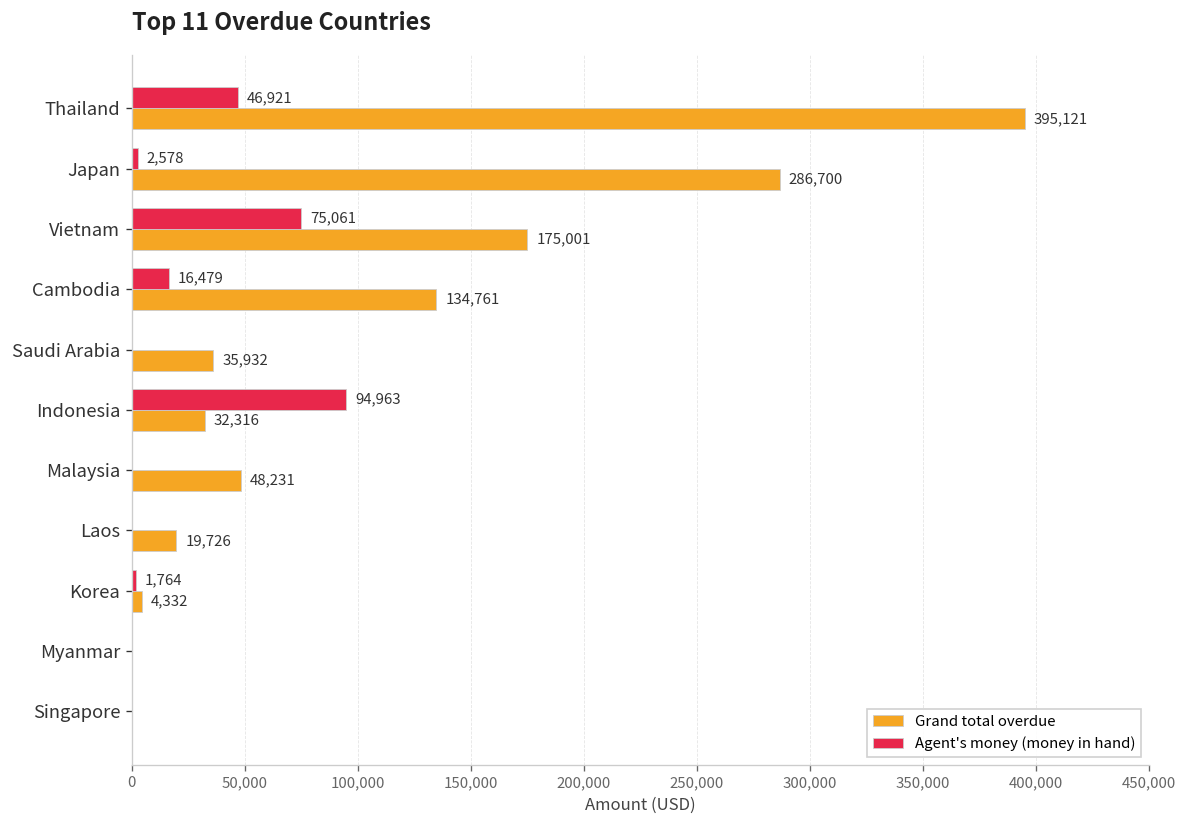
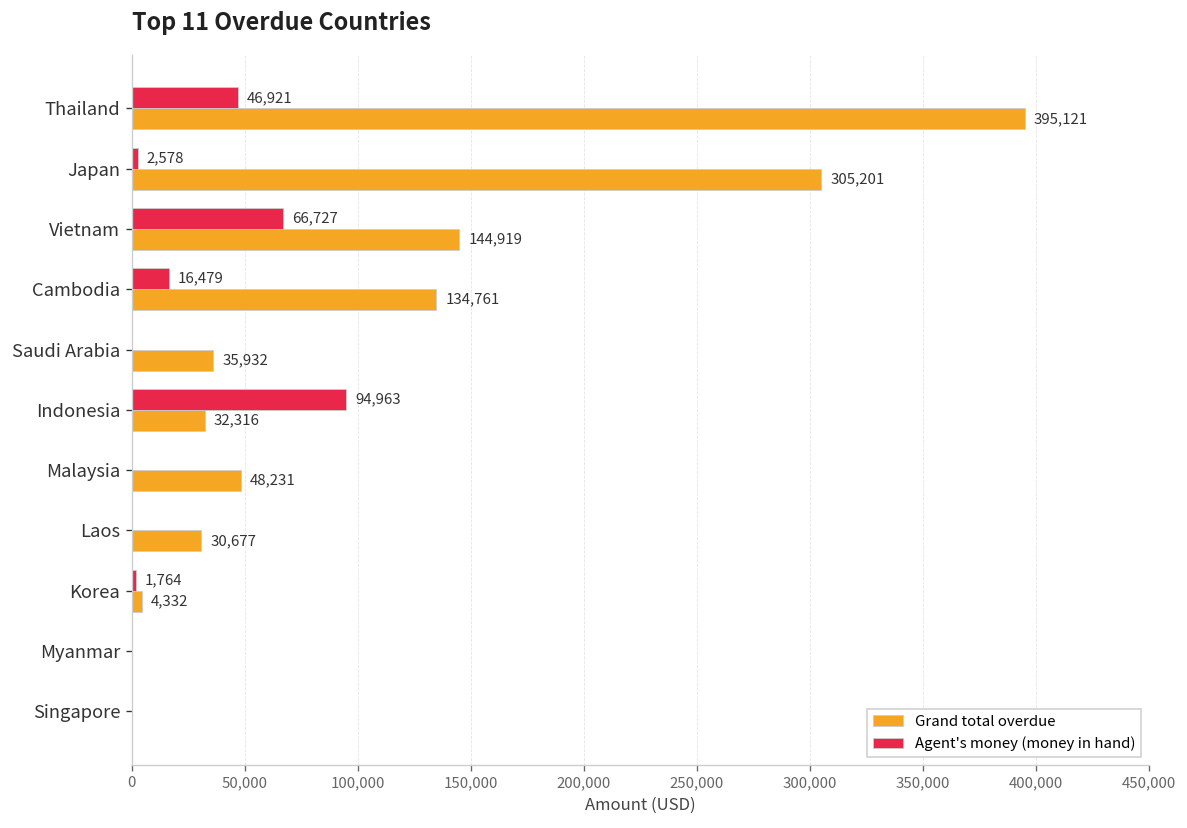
  {
    "Grand total overdue": {
      "Thailand": "395,121",
-     "Japan": "286,700",
-     "Vietnam": "175,001",
+     "Japan": "305,201",
+     "Vietnam": "144,919",
      "Cambodia": "134,761",
      "Saudi Arabia": "35,932",
      "Indonesia": "32,316",
      "Malaysia": "48,231",
-     "Laos": "19,726",
+     "Laos": "30,677",
      "Korea": "4,332"
    },
    "Agent's money (money in hand)": {
      "Thailand": "46,921",
      "Japan": "2,578",
-     "Vietnam": "75,061",
+     "Vietnam": "66,727",
      "Cambodia": "16,479",
      "Indonesia": "94,963",
      "Korea": "1,764"
    }
  }
